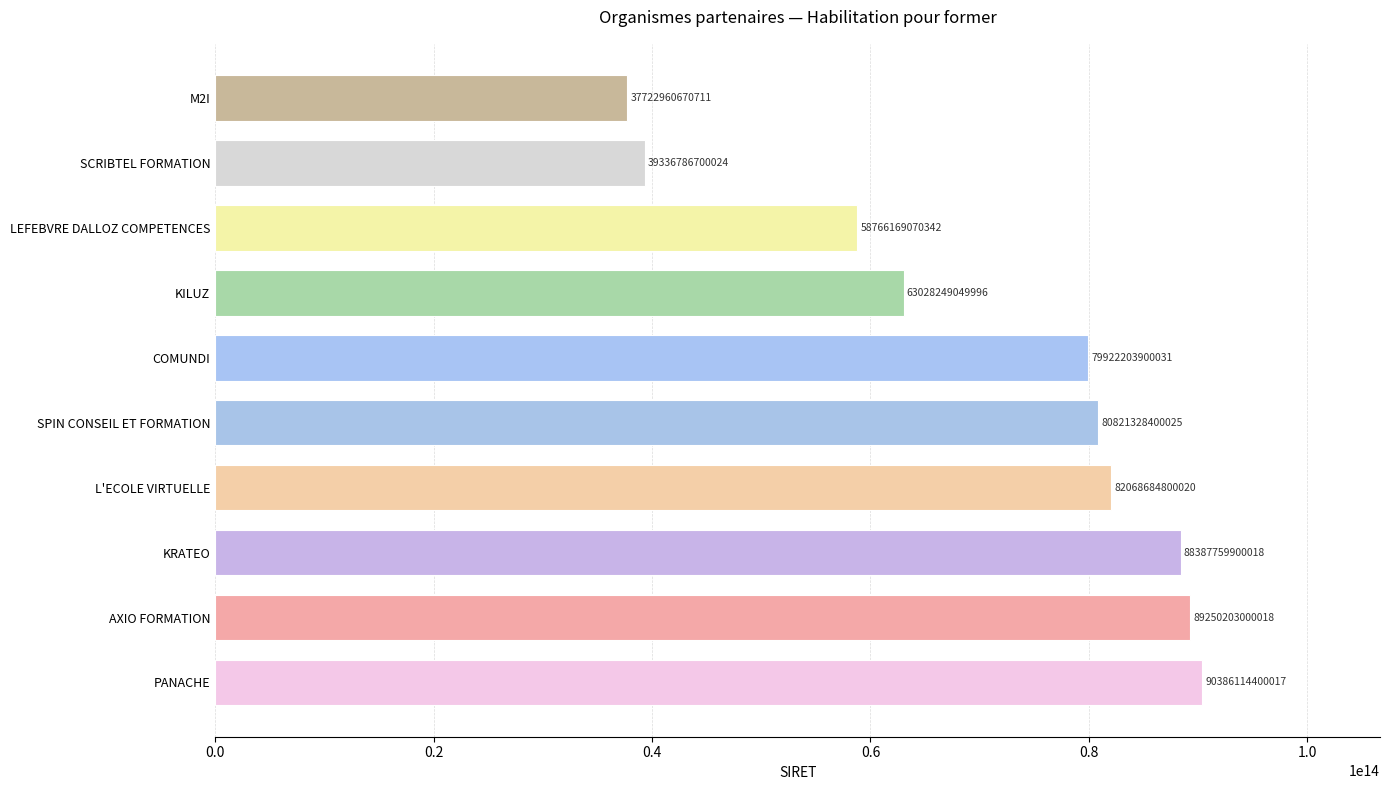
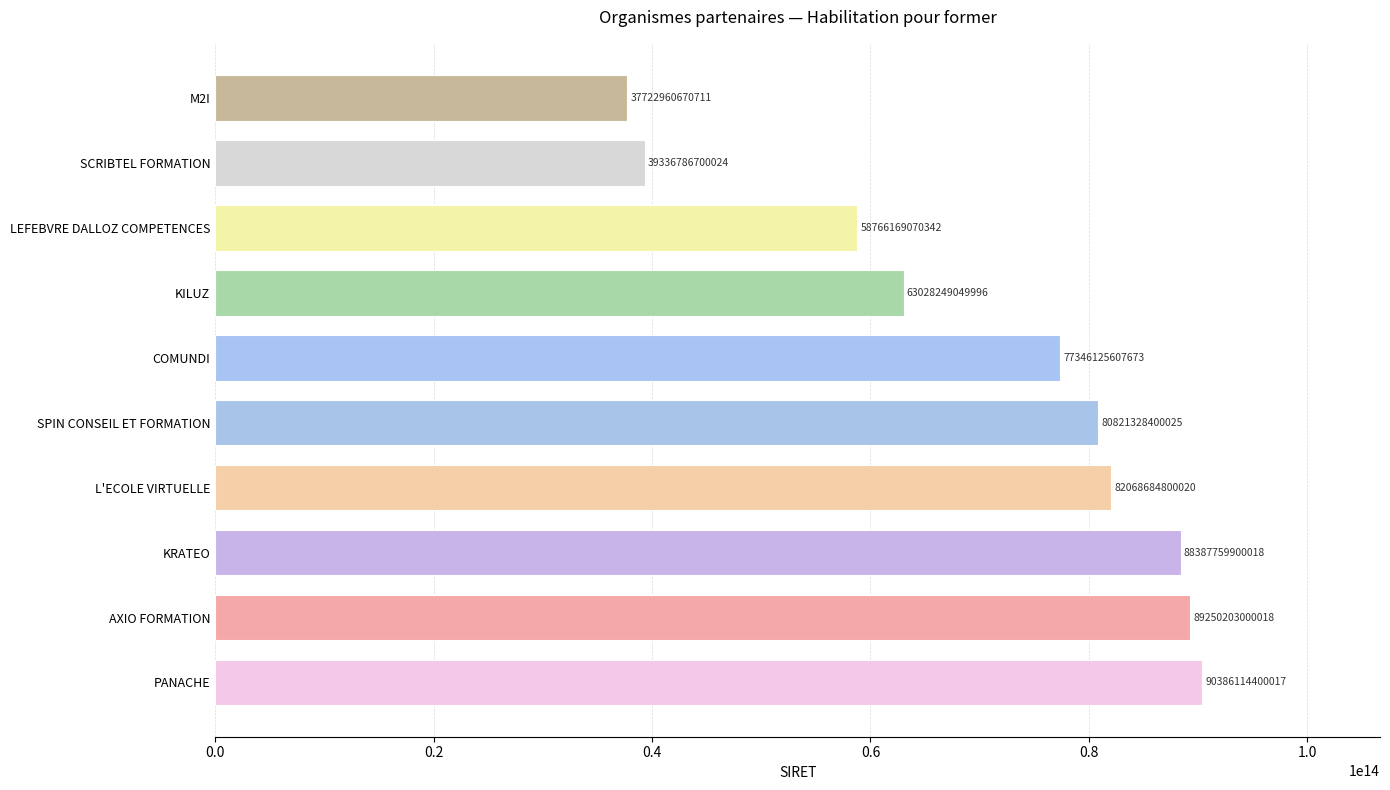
  {
    "M2I": 37722960670711,
    "SCRIBTEL FORMATION": 39336786700024,
    "LEFEBVRE DALLOZ COMPETENCES": 58766169070342,
    "KILUZ": 63028249049996,
-   "COMUNDI": 79922203900031,
+   "COMUNDI": 77346125607673,
    "SPIN CONSEIL ET FORMATION": 80821328400025,
    "L'ECOLE VIRTUELLE": 82068684800020,
    "KRATEO": 88387759900018,
    "AXIO FORMATION": 89250203000018,
    "PANACHE": 90386114400017
  }
